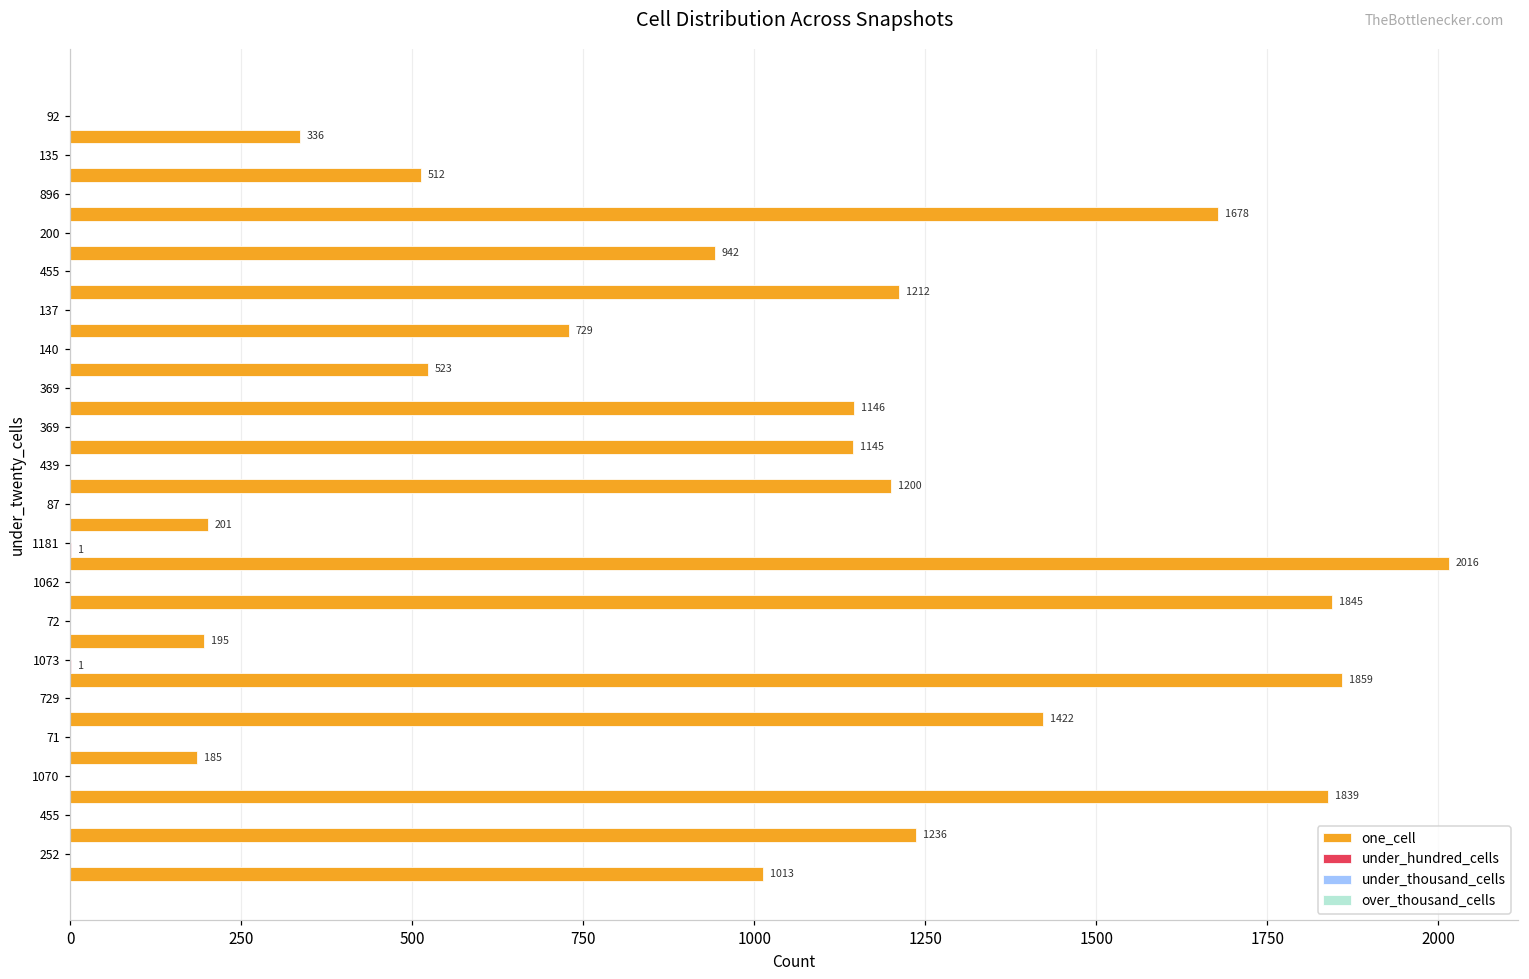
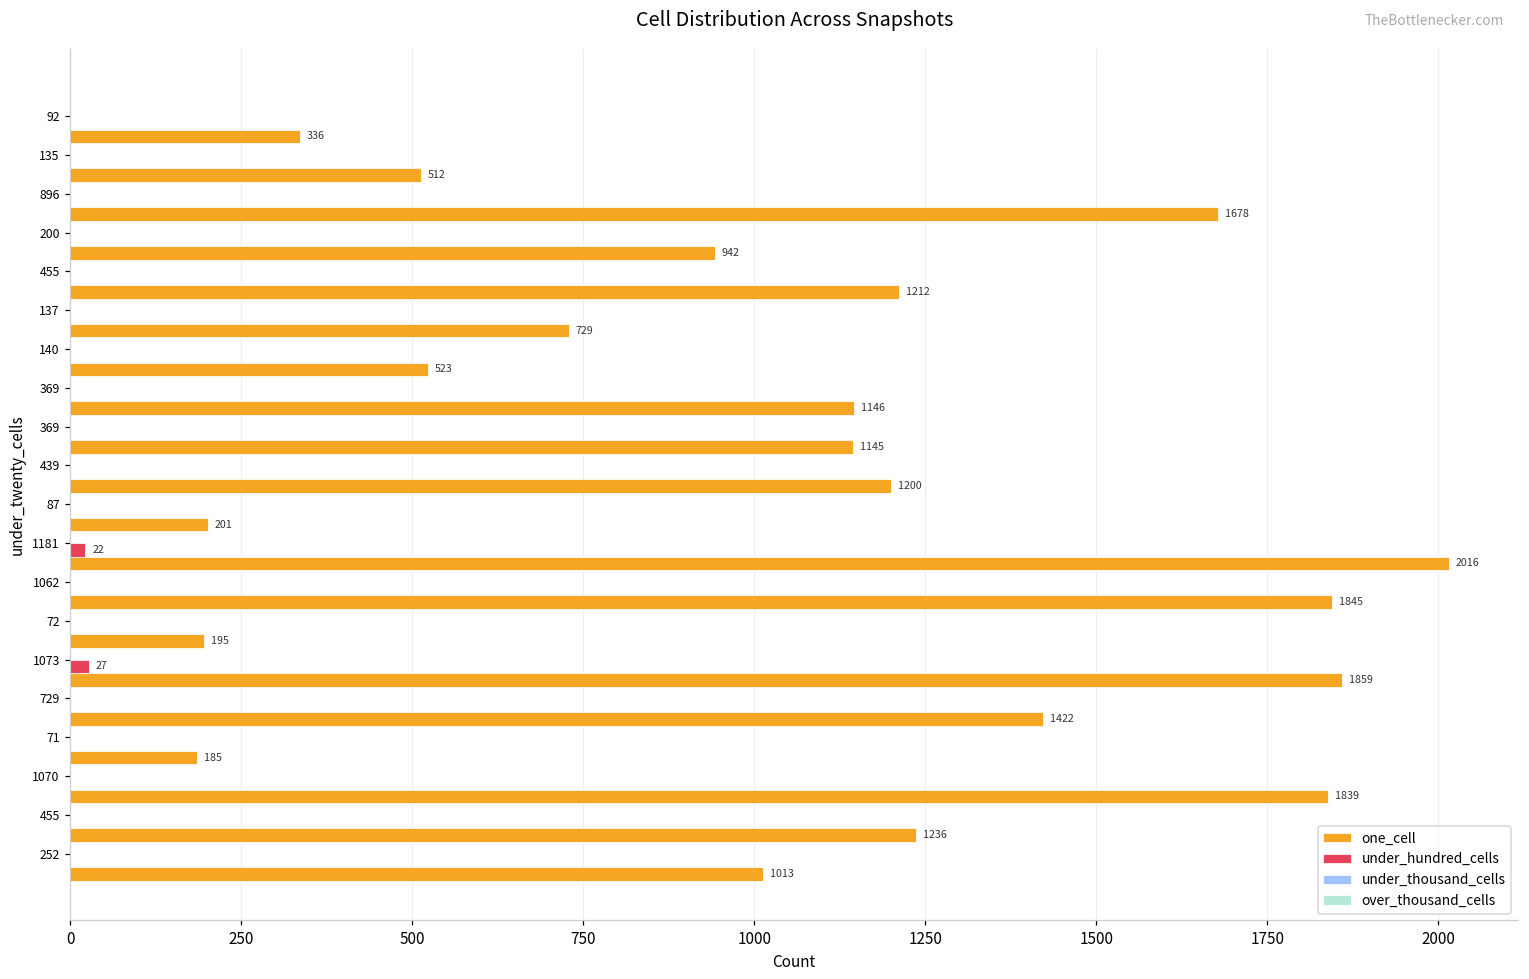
  {
    "under_hundred_cells": {
-     "1181": 1,
-     "1073": 1
+     "1181": 22,
+     "1073": 27
    }
  }
